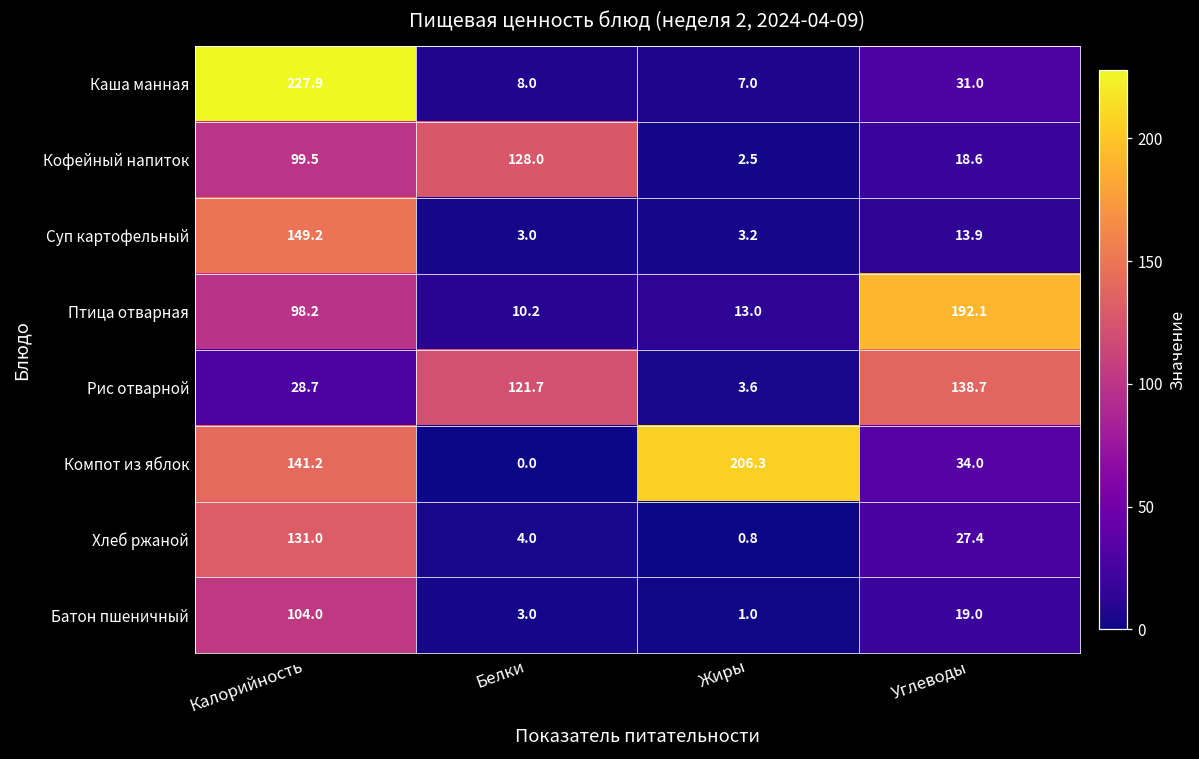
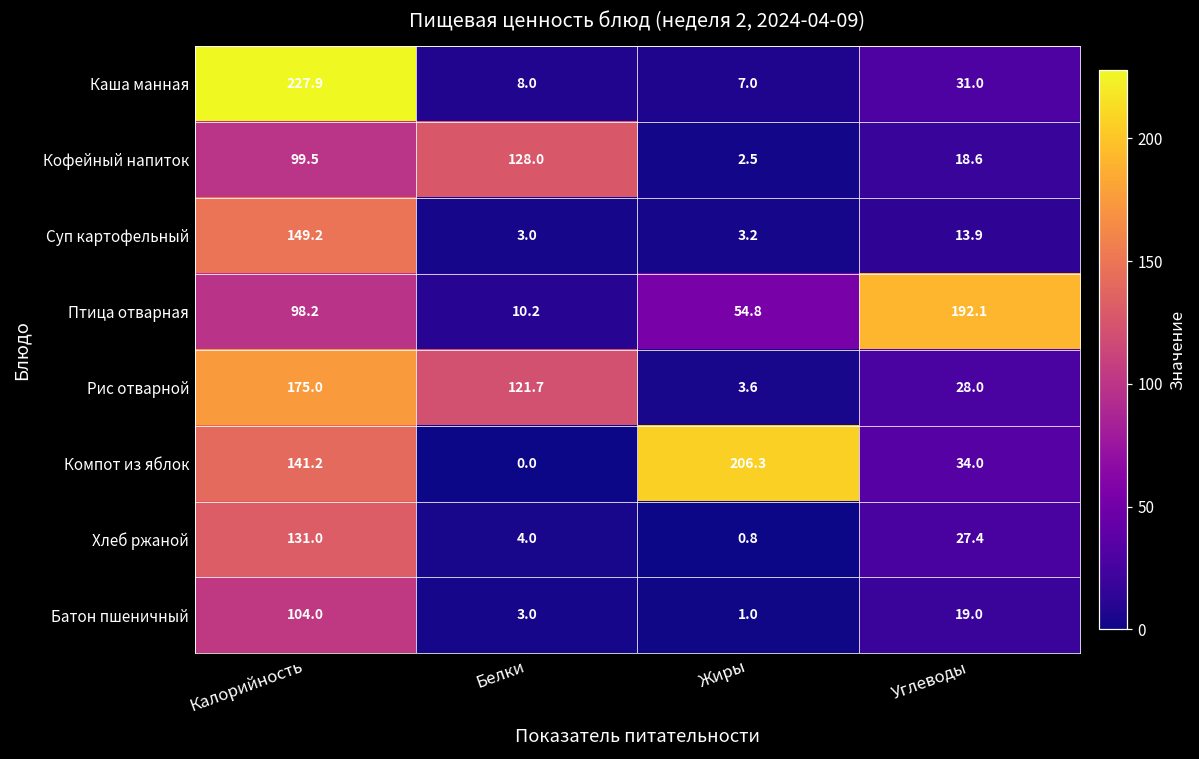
  {
    "Каша манная": {
      "Калорийность": 227.9,
      "Белки": 8.0,
      "Жиры": 7.0,
      "Углеводы": 31.0
    },
    "Кофейный напиток": {
      "Калорийность": 99.5,
      "Белки": 128.0,
      "Жиры": 2.5,
      "Углеводы": 18.6
    },
    "Суп картофельный": {
      "Калорийность": 149.2,
      "Белки": 3.0,
      "Жиры": 3.2,
      "Углеводы": 13.9
    },
    "Птица отварная": {
      "Калорийность": 98.2,
      "Белки": 10.2,
-     "Жиры": 13.0,
+     "Жиры": 54.8,
      "Углеводы": 192.1
    },
    "Рис отварной": {
-     "Калорийность": 28.7,
+     "Калорийность": 175.0,
      "Белки": 121.7,
      "Жиры": 3.6,
-     "Углеводы": 138.7
+     "Углеводы": 28.0
    },
    "Компот из яблок": {
      "Калорийность": 141.2,
      "Белки": 0.0,
      "Жиры": 206.3,
      "Углеводы": 34.0
    },
    "Хлеб ржаной": {
      "Калорийность": 131.0,
      "Белки": 4.0,
      "Жиры": 0.8,
      "Углеводы": 27.4
    },
    "Батон пшеничный": {
      "Калорийность": 104.0,
      "Белки": 3.0,
      "Жиры": 1.0,
      "Углеводы": 19.0
    }
  }
